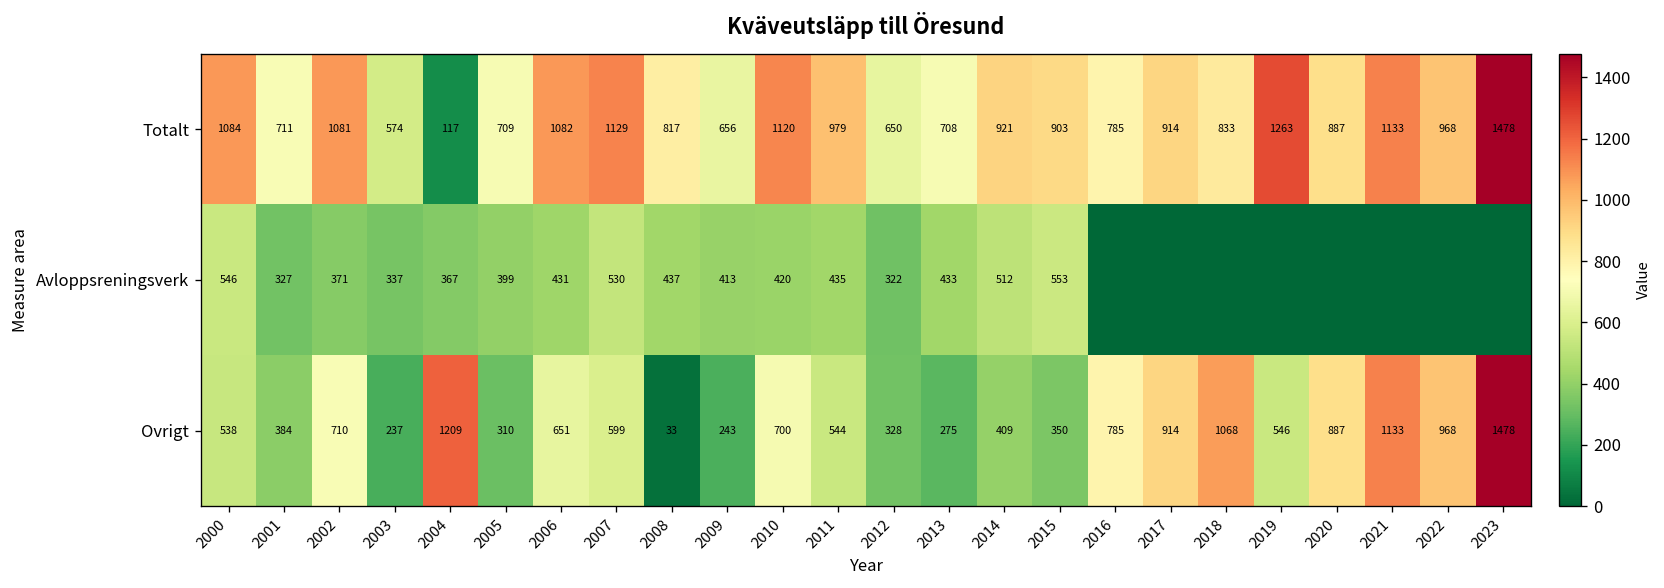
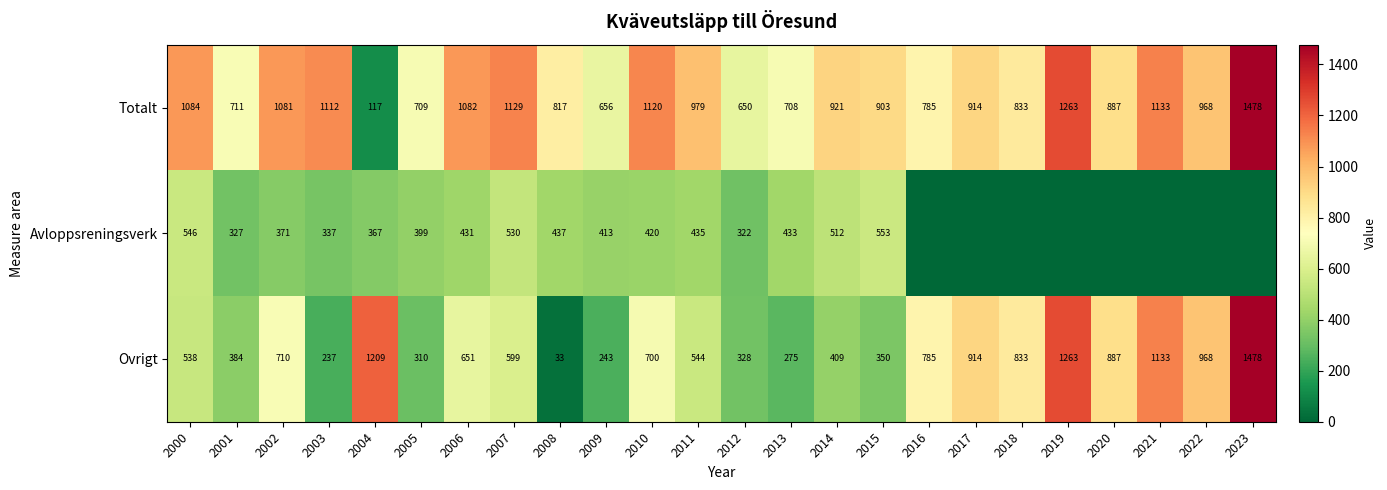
  {
    "Totalt": {
      "2000": 1084,
      "2001": 711,
      "2002": 1081,
-     "2003": 574,
+     "2003": 1112,
      "2004": 117,
      "2005": 709,
      "2006": 1082,
      "2007": 1129,
      "2008": 817,
      "2009": 656,
      "2010": 1120,
      "2011": 979,
      "2012": 650,
      "2013": 708,
      "2014": 921,
      "2015": 903,
      "2016": 785,
      "2017": 914,
      "2018": 833,
      "2019": 1263,
      "2020": 887,
      "2021": 1133,
      "2022": 968,
      "2023": 1478
    },
    "Avloppsreningsverk": {
      "2000": 546,
      "2001": 327,
      "2002": 371,
      "2003": 337,
      "2004": 367,
      "2005": 399,
      "2006": 431,
      "2007": 530,
      "2008": 437,
      "2009": 413,
      "2010": 420,
      "2011": 435,
      "2012": 322,
      "2013": 433,
      "2014": 512,
      "2015": 553
    },
    "Ovrigt": {
      "2000": 538,
      "2001": 384,
      "2002": 710,
      "2003": 237,
      "2004": 1209,
      "2005": 310,
      "2006": 651,
      "2007": 599,
      "2008": 33,
      "2009": 243,
      "2010": 700,
      "2011": 544,
      "2012": 328,
      "2013": 275,
      "2014": 409,
      "2015": 350,
      "2016": 785,
      "2017": 914,
-     "2018": 1068,
-     "2019": 546,
+     "2018": 833,
+     "2019": 1263,
      "2020": 887,
      "2021": 1133,
      "2022": 968,
      "2023": 1478
    }
  }
